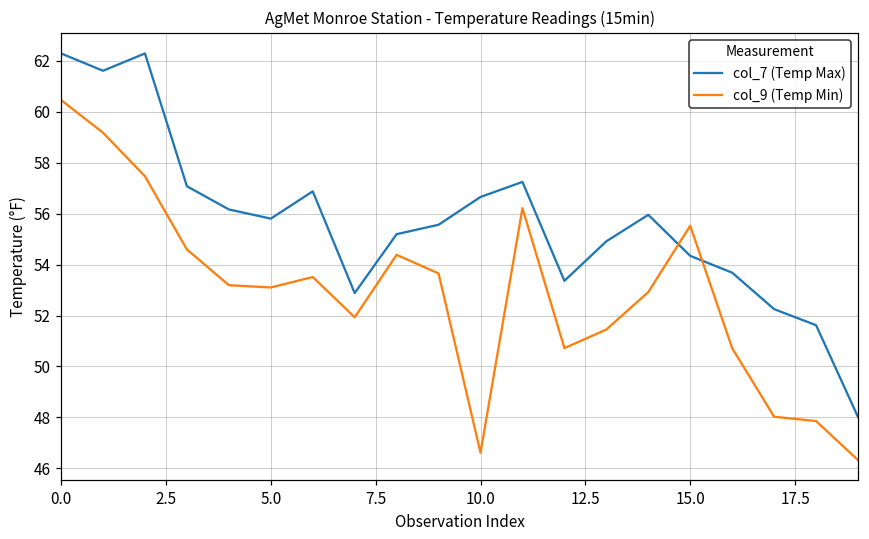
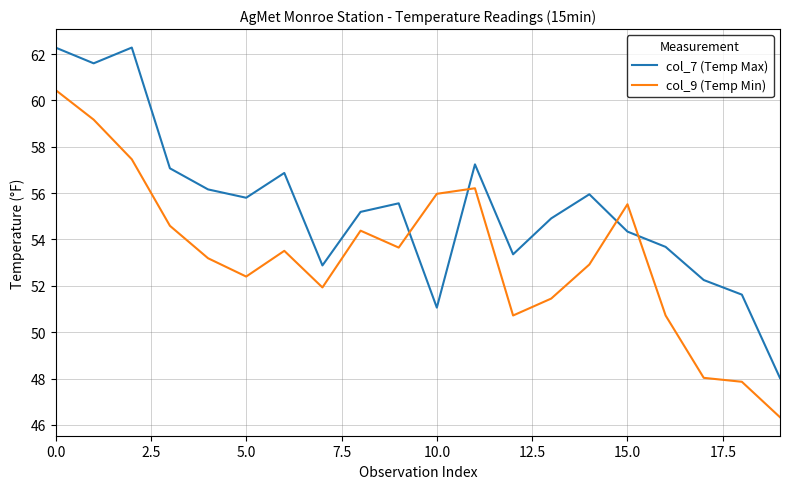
  {
    "col_7 (Temp Max)": {
      "0.0": 62.3,
      "5.0": 55.8,
-     "10.0": 56.7,
+     "10.0": 51.1,
      "15.0": 54.3
    },
    "col_9 (Temp Min)": {
      "0.0": 60.5,
-     "5.0": 53.1,
-     "10.0": 46.6,
+     "5.0": 52.4,
+     "10.0": 56.0,
      "15.0": 55.5
    }
  }
